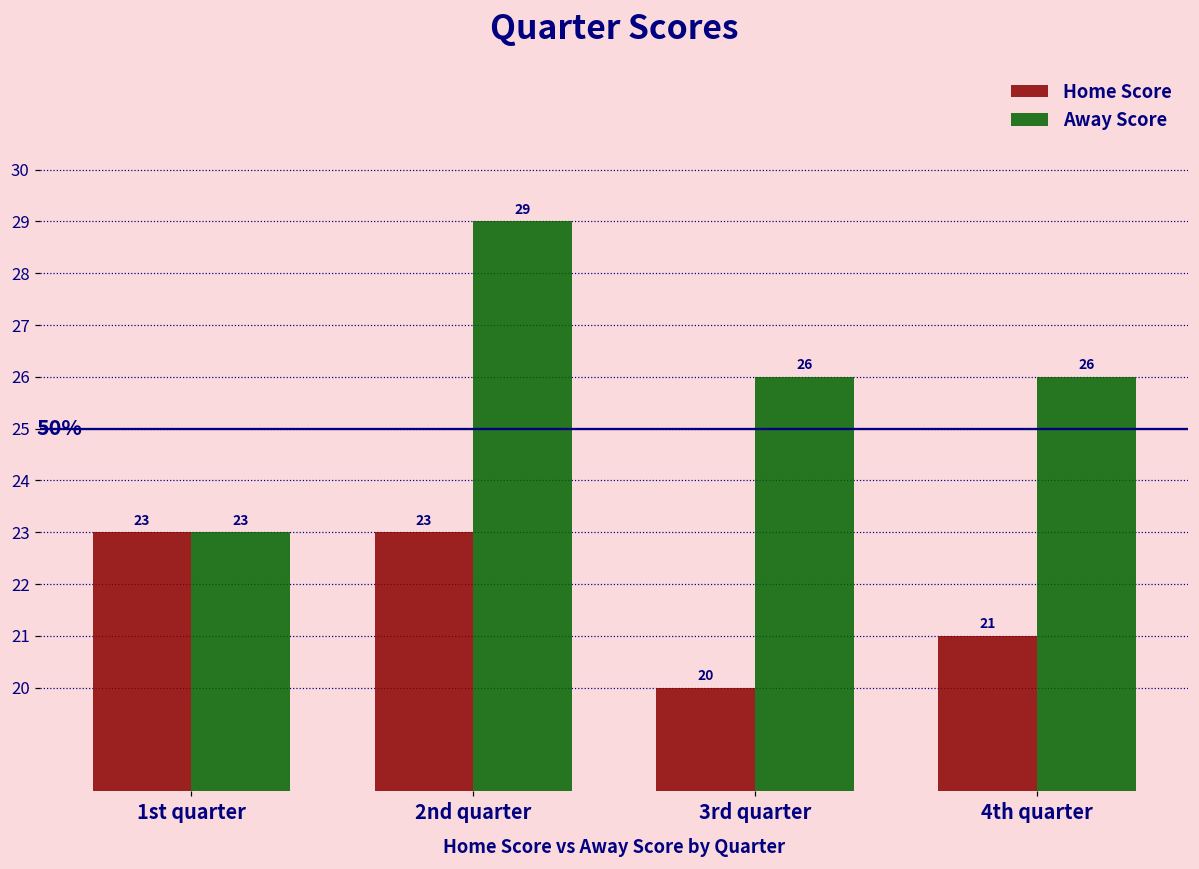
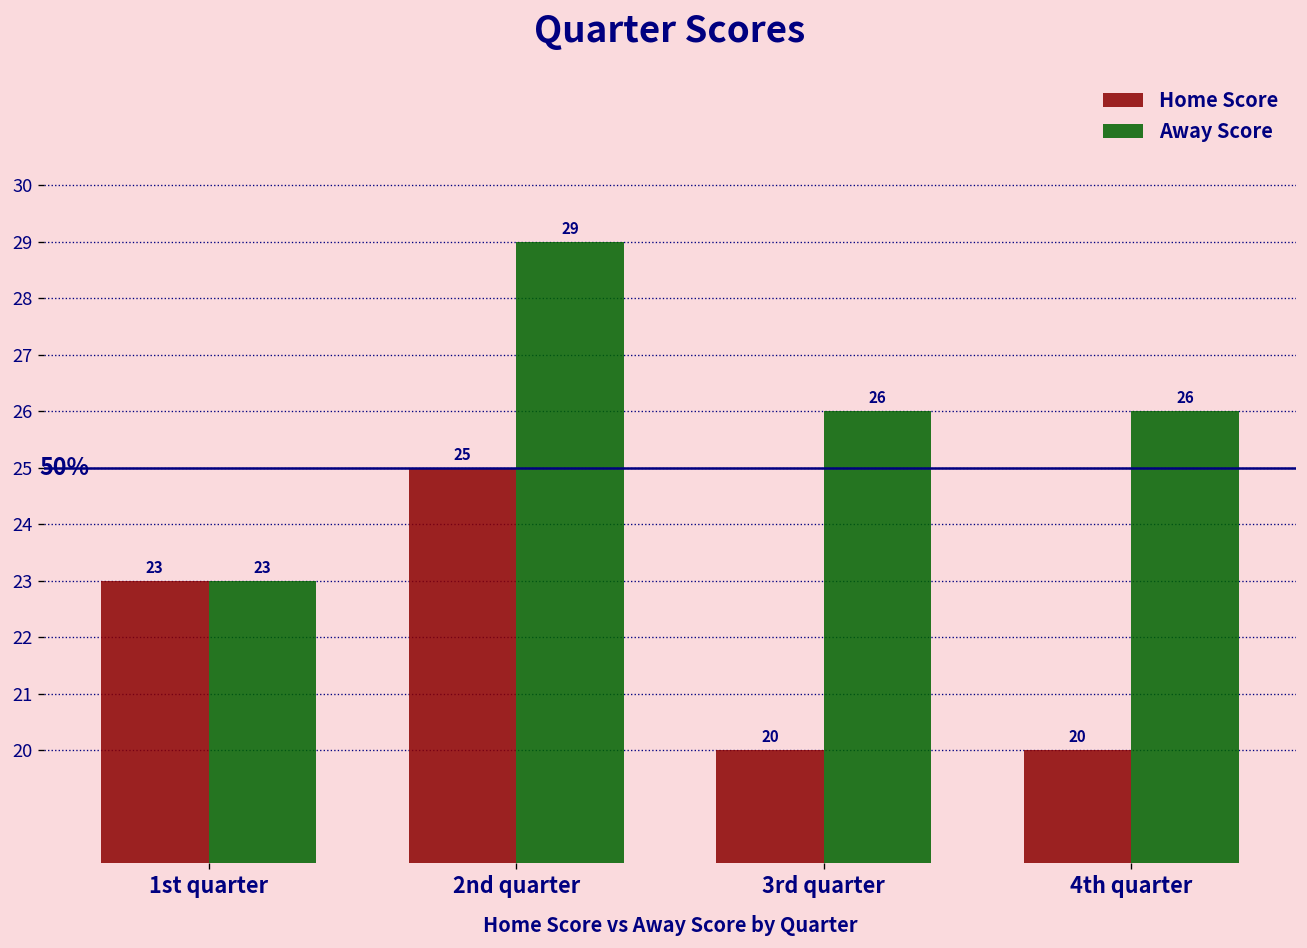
  {
    "Home Score": {
      "1st quarter": 23,
-     "2nd quarter": 23,
+     "2nd quarter": 25,
      "3rd quarter": 20,
-     "4th quarter": 21
+     "4th quarter": 20
    },
    "Away Score": {
      "1st quarter": 23,
      "2nd quarter": 29,
      "3rd quarter": 26,
      "4th quarter": 26
    }
  }
